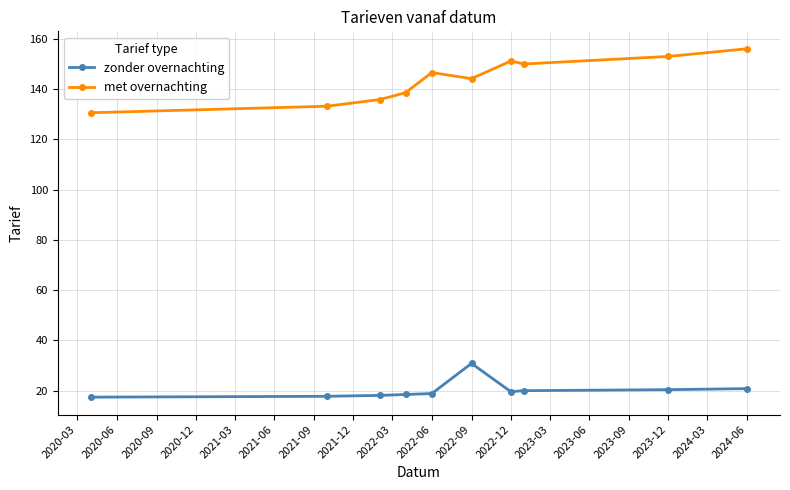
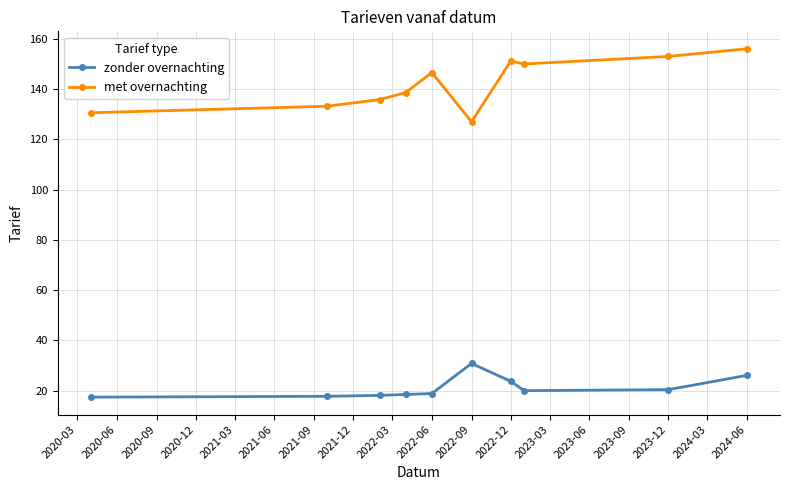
  {
    "zonder overnachting": {
      "2022-06": 19,
      "2022-09": 31,
-     "2022-12": 20,
+     "2022-12": 24,
      "2023-12": 20,
-     "2024-06": 21
+     "2024-06": 26
    },
    "met overnachting": {
      "2022-06": 147,
-     "2022-09": 144,
+     "2022-09": 127,
      "2022-12": 151,
      "2023-12": 153,
      "2024-06": 156
    }
  }
